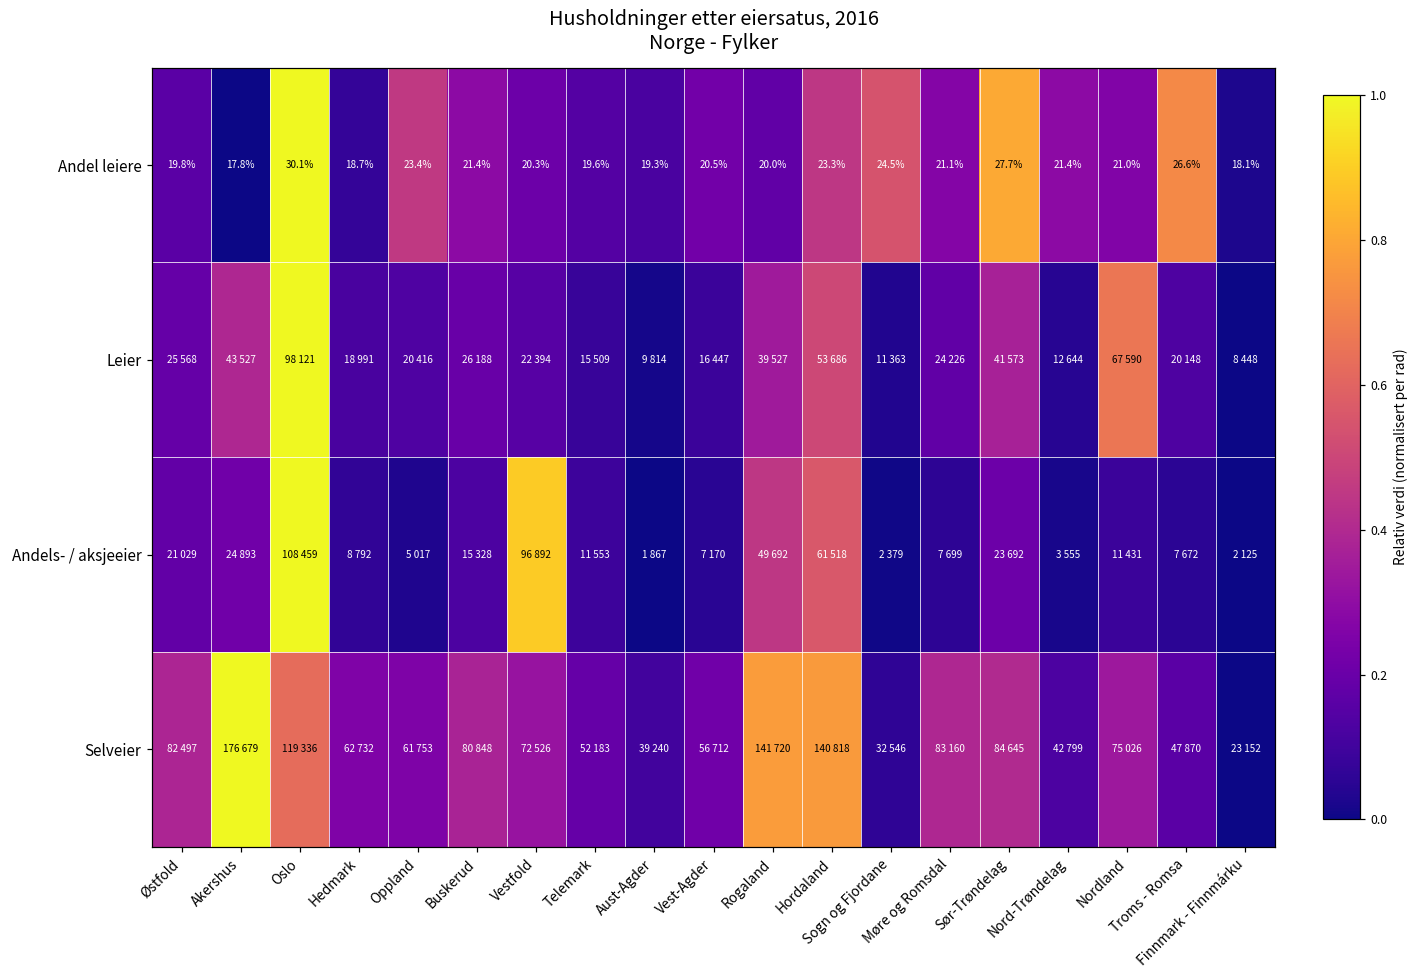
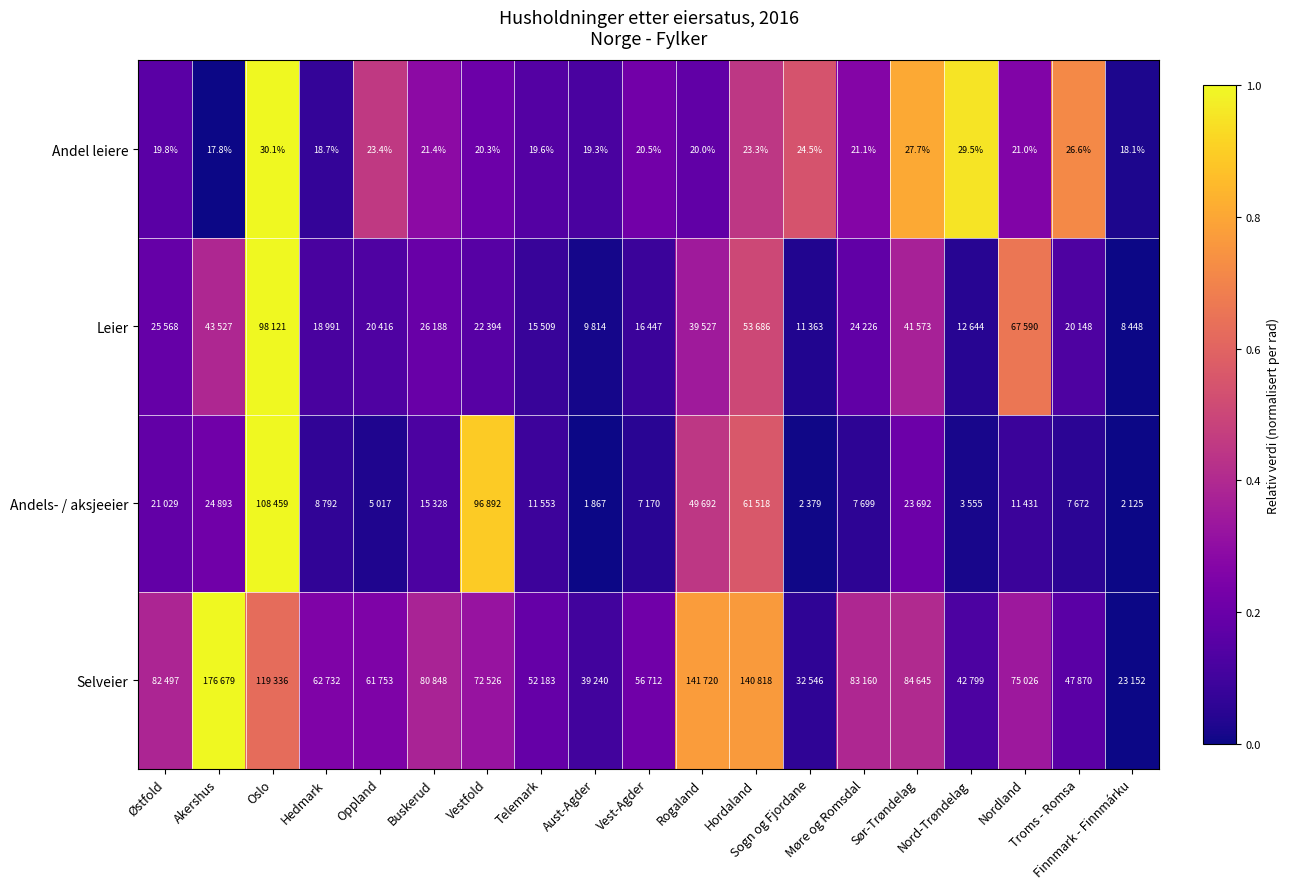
  {
    "Andel leiere": {
      "Østfold": "19.8%",
      "Akershus": "17.8%",
      "Oslo": "30.1%",
      "Hedmark": "18.7%",
      "Oppland": "23.4%",
      "Buskerud": "21.4%",
      "Vestfold": "20.3%",
      "Telemark": "19.6%",
      "Aust-Agder": "19.3%",
      "Vest-Agder": "20.5%",
      "Rogaland": "20.0%",
      "Hordaland": "23.3%",
      "Sogn og Fjordane": "24.5%",
      "Møre og Romsdal": "21.1%",
      "Sør-Trøndelag": "27.7%",
-     "Nord-Trøndelag": "21.4%",
+     "Nord-Trøndelag": "29.5%",
      "Nordland": "21.0%",
      "Troms - Romsa": "26.6%",
      "Finnmark - Finnmárku": "18.1%"
    }
  }
